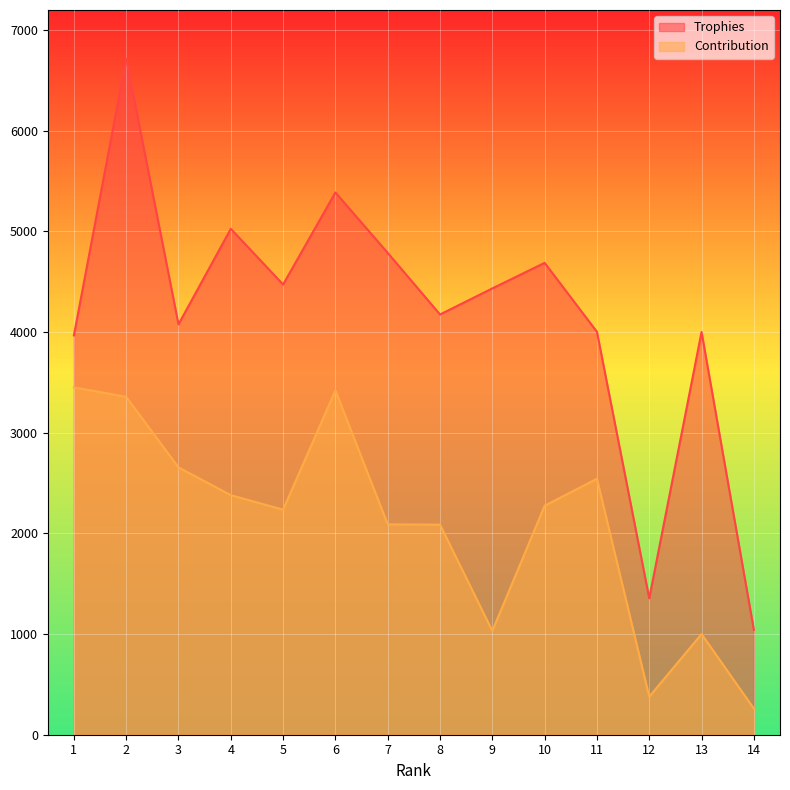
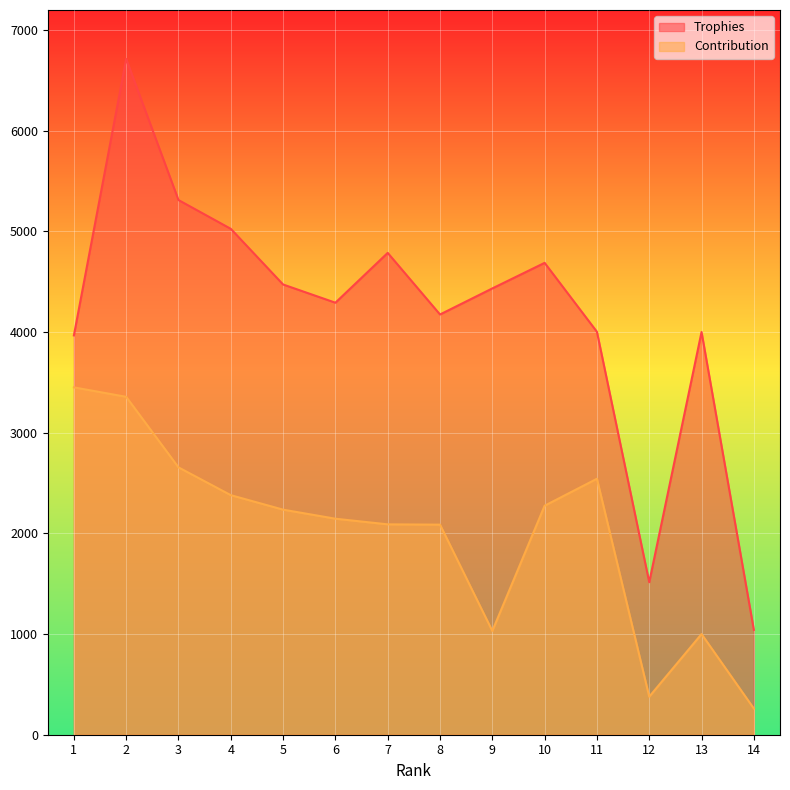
  {
    "Trophies": {
      "1": 3970,
      "2": 6710,
-     "3": 4080,
+     "3": 5310,
      "4": 5030,
      "5": 4470,
-     "6": 5390,
+     "6": 4290,
      "7": 4790,
      "8": 4180,
      "9": 4430,
      "10": 4690,
      "11": 4000,
-     "12": 1360,
+     "12": 1520,
      "13": 4000,
      "14": 1040
    },
    "Contribution": {
      "1": 3450,
      "2": 3360,
      "3": 2660,
      "4": 2380,
      "5": 2240,
-     "6": 3420,
+     "6": 2150,
      "7": 2090,
      "8": 2090,
      "9": 1030,
      "10": 2280,
      "11": 2540,
      "12": 380,
      "13": 1000,
      "14": 260
    }
  }
